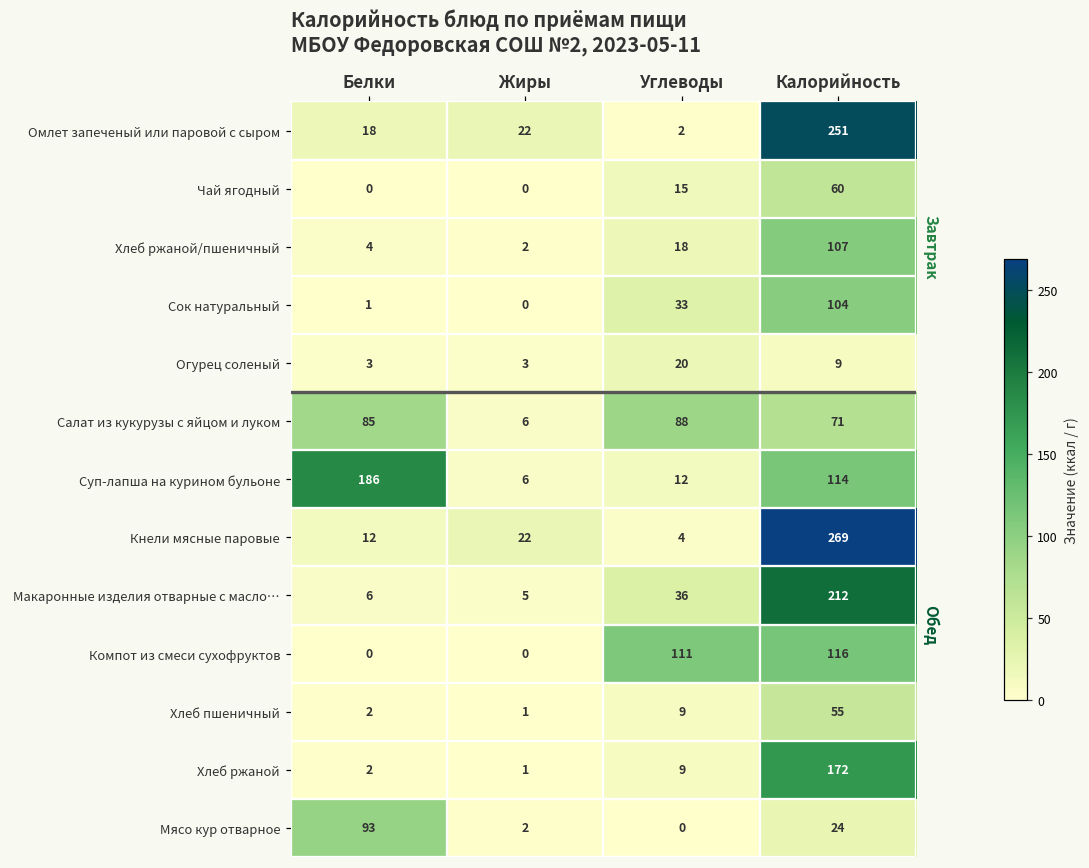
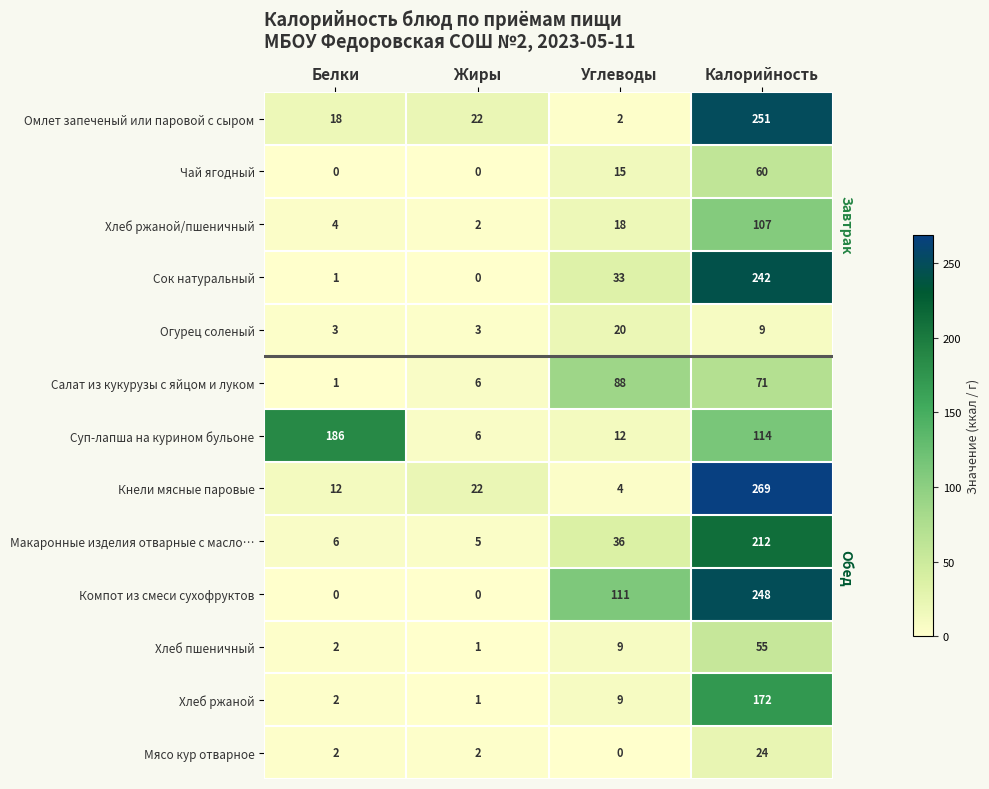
  {
    "Омлет запеченый или паровой с сыром": {
      "Белки": 18,
      "Жиры": 22,
      "Углеводы": 2,
      "Калорийность": 251
    },
    "Чай ягодный": {
      "Белки": 0,
      "Жиры": 0,
      "Углеводы": 15,
      "Калорийность": 60
    },
    "Хлеб ржаной/пшеничный": {
      "Белки": 4,
      "Жиры": 2,
      "Углеводы": 18,
      "Калорийность": 107
    },
    "Сок натуральный": {
      "Белки": 1,
      "Жиры": 0,
      "Углеводы": 33,
-     "Калорийность": 104
+     "Калорийность": 242
    },
    "Огурец соленый": {
      "Белки": 3,
      "Жиры": 3,
      "Углеводы": 20,
      "Калорийность": 9
    },
    "Салат из кукурузы с яйцом и луком": {
-     "Белки": 85,
+     "Белки": 1,
      "Жиры": 6,
      "Углеводы": 88,
      "Калорийность": 71
    },
    "Суп-лапша на курином бульоне": {
      "Белки": 186,
      "Жиры": 6,
      "Углеводы": 12,
      "Калорийность": 114
    },
    "Кнели мясные паровые": {
      "Белки": 12,
      "Жиры": 22,
      "Углеводы": 4,
      "Калорийность": 269
    },
    "Макаронные изделия отварные с масло…": {
      "Белки": 6,
      "Жиры": 5,
      "Углеводы": 36,
      "Калорийность": 212
    },
    "Компот из смеси сухофруктов": {
      "Белки": 0,
      "Жиры": 0,
      "Углеводы": 111,
-     "Калорийность": 116
+     "Калорийность": 248
    },
    "Хлеб пшеничный": {
      "Белки": 2,
      "Жиры": 1,
      "Углеводы": 9,
      "Калорийность": 55
    },
    "Хлеб ржаной": {
      "Белки": 2,
      "Жиры": 1,
      "Углеводы": 9,
      "Калорийность": 172
    },
    "Мясо кур отварное": {
-     "Белки": 93,
+     "Белки": 2,
      "Жиры": 2,
      "Углеводы": 0,
      "Калорийность": 24
    }
  }
